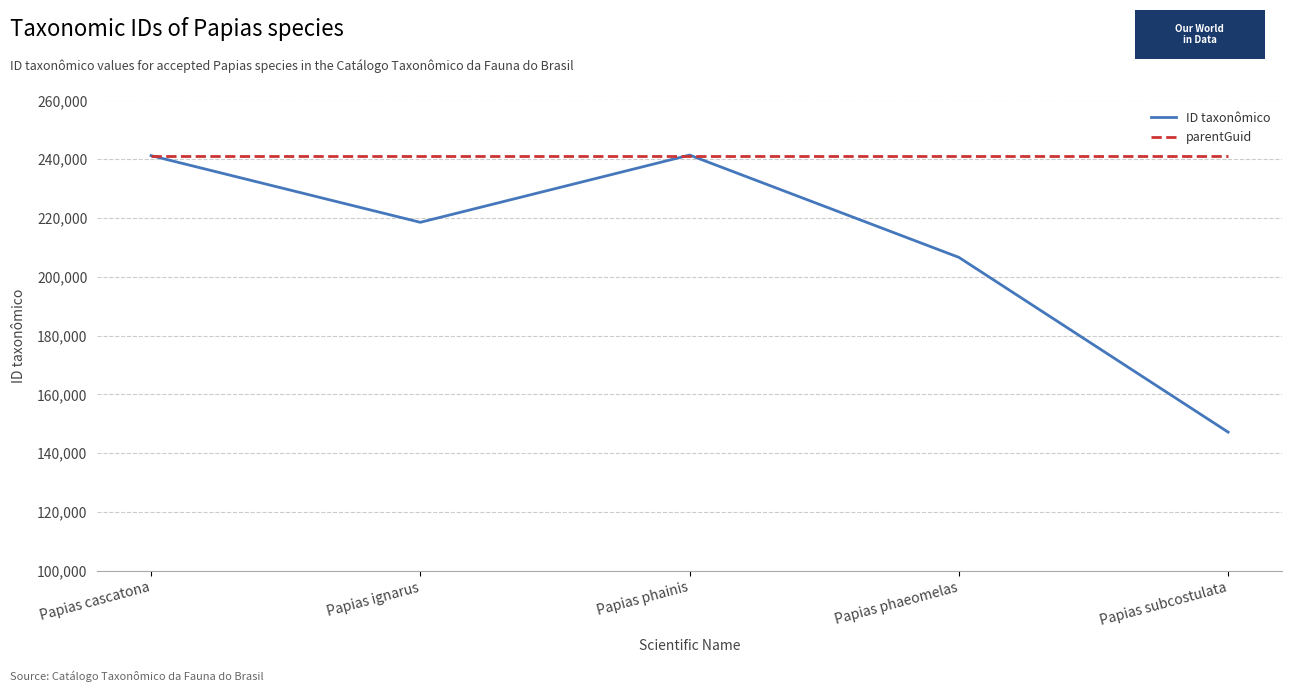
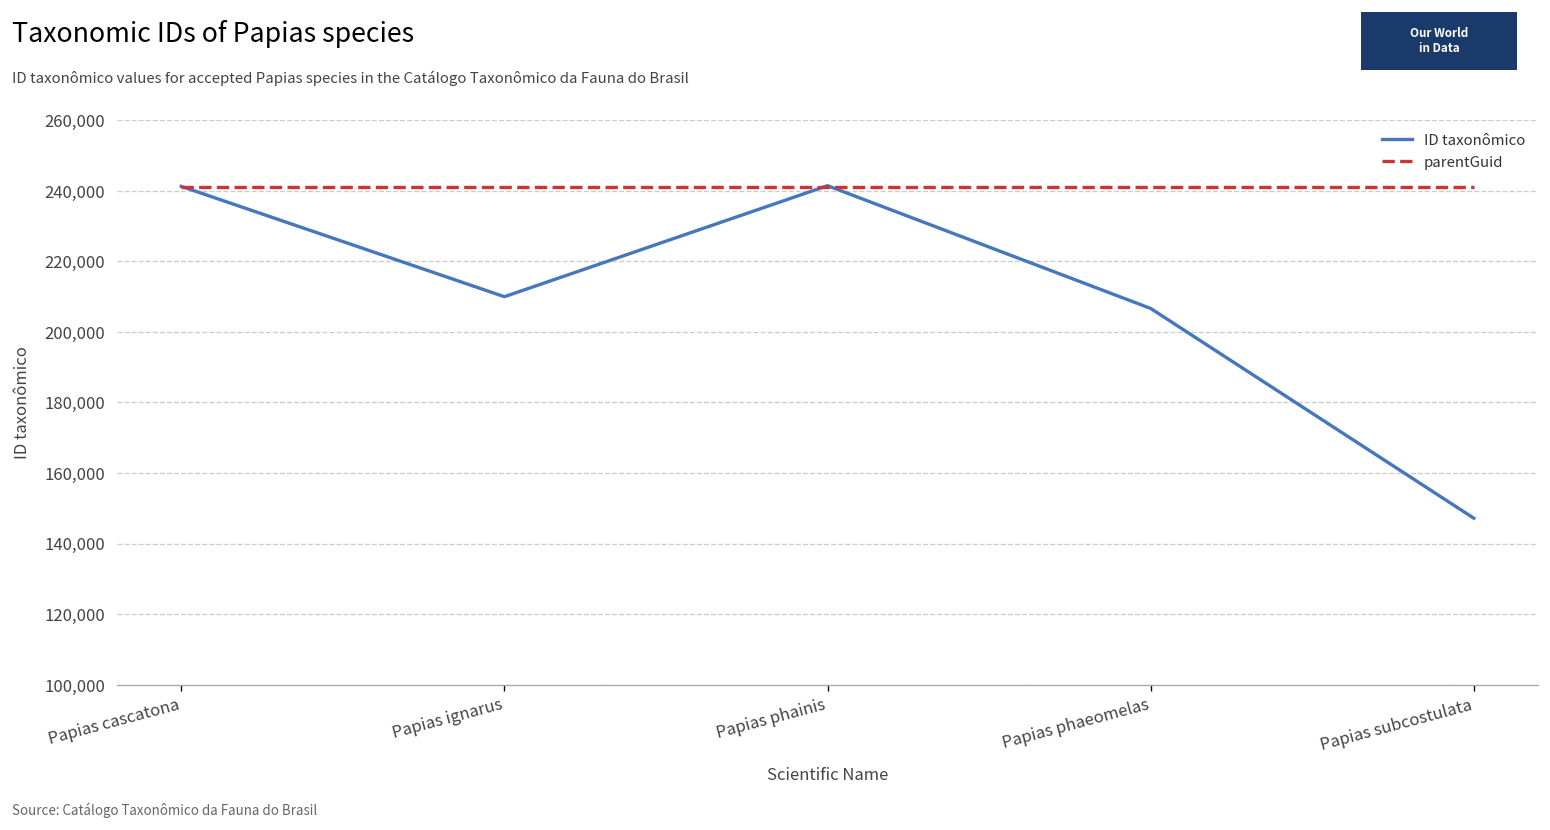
  {
    "ID taxonômico": {
-     "Papias ignarus": "219,000",
+     "Papias ignarus": "210,000",
      "Papias phaeomelas": "207,000",
      "Papias subcostulata": "147,000"
    },
    "parentGuid": {
      "Papias ignarus": "241,000",
      "Papias phaeomelas": "241,000",
      "Papias subcostulata": "241,000"
    }
  }
